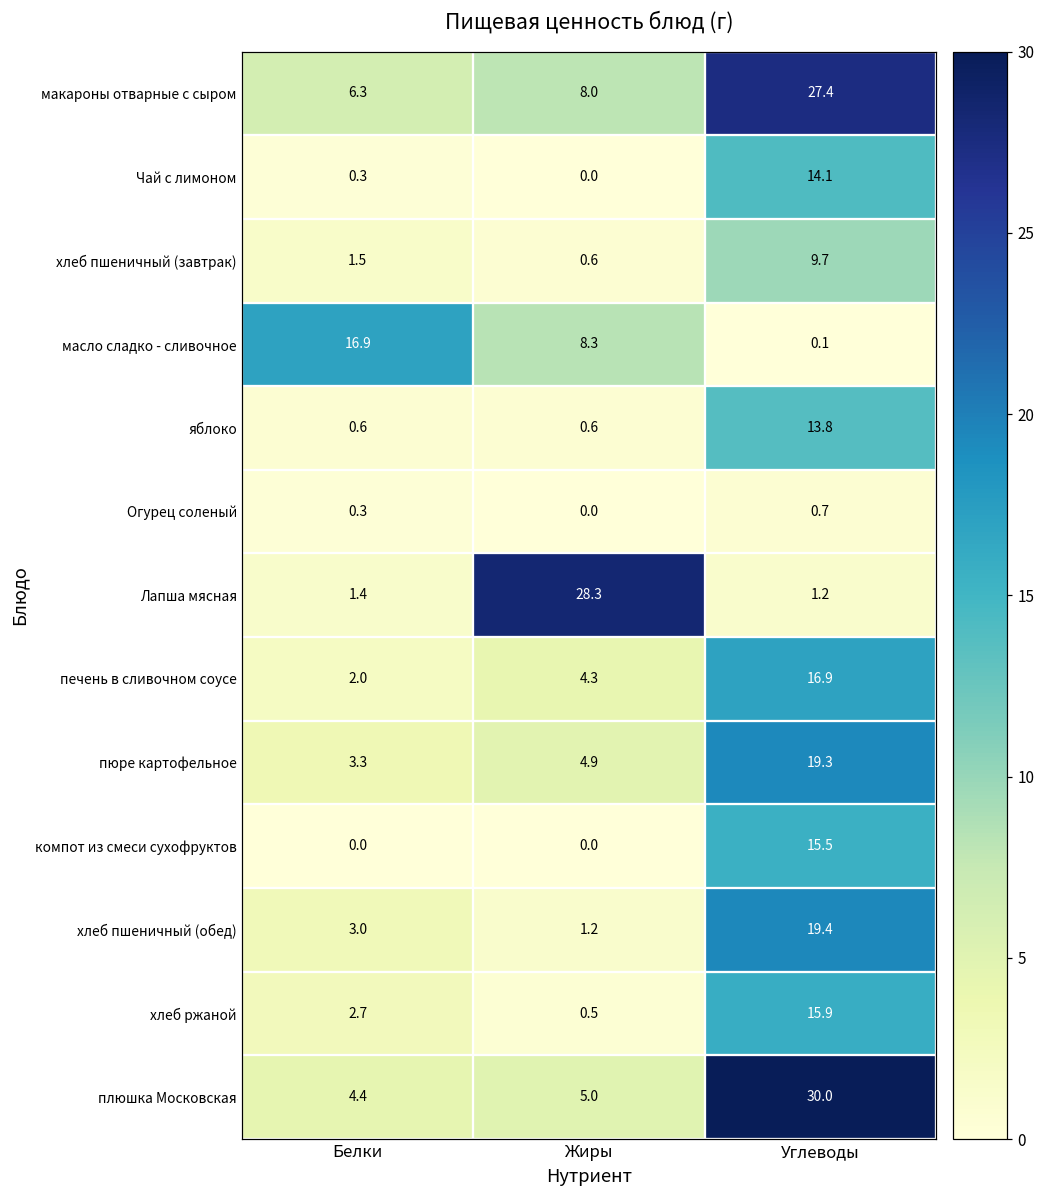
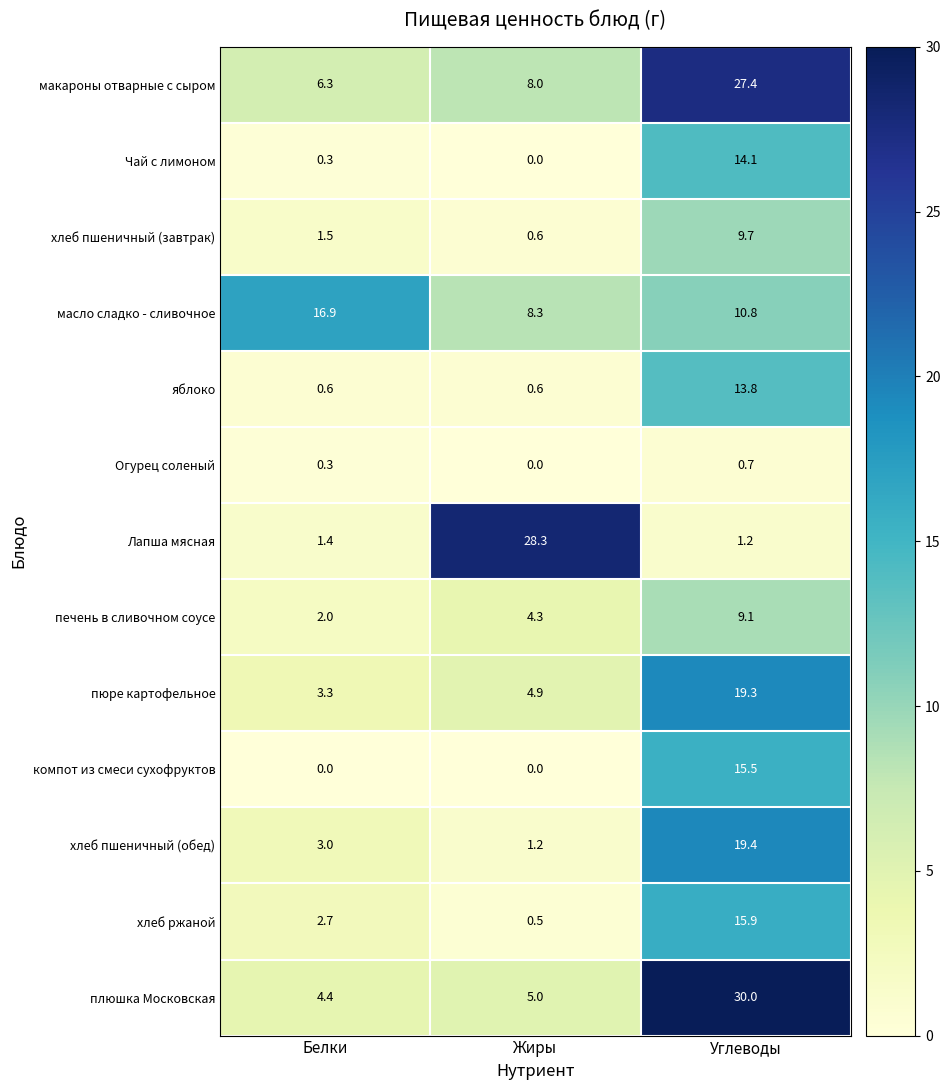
  {
    "макароны отварные с сыром": {
      "Белки": 6.3,
      "Жиры": 8.0,
      "Углеводы": 27.4
    },
    "Чай с лимоном": {
      "Белки": 0.3,
      "Жиры": 0.0,
      "Углеводы": 14.1
    },
    "хлеб пшеничный (завтрак)": {
      "Белки": 1.5,
      "Жиры": 0.6,
      "Углеводы": 9.7
    },
    "масло сладко - сливочное": {
      "Белки": 16.9,
      "Жиры": 8.3,
-     "Углеводы": 0.1
+     "Углеводы": 10.8
    },
    "яблоко": {
      "Белки": 0.6,
      "Жиры": 0.6,
      "Углеводы": 13.8
    },
    "Огурец соленый": {
      "Белки": 0.3,
      "Жиры": 0.0,
      "Углеводы": 0.7
    },
    "Лапша мясная": {
      "Белки": 1.4,
      "Жиры": 28.3,
      "Углеводы": 1.2
    },
    "печень в сливочном соусе": {
      "Белки": 2.0,
      "Жиры": 4.3,
-     "Углеводы": 16.9
+     "Углеводы": 9.1
    },
    "пюре картофельное": {
      "Белки": 3.3,
      "Жиры": 4.9,
      "Углеводы": 19.3
    },
    "компот из смеси сухофруктов": {
      "Белки": 0.0,
      "Жиры": 0.0,
      "Углеводы": 15.5
    },
    "хлеб пшеничный (обед)": {
      "Белки": 3.0,
      "Жиры": 1.2,
      "Углеводы": 19.4
    },
    "хлеб ржаной": {
      "Белки": 2.7,
      "Жиры": 0.5,
      "Углеводы": 15.9
    },
    "плюшка Московская": {
      "Белки": 4.4,
      "Жиры": 5.0,
      "Углеводы": 30.0
    }
  }
